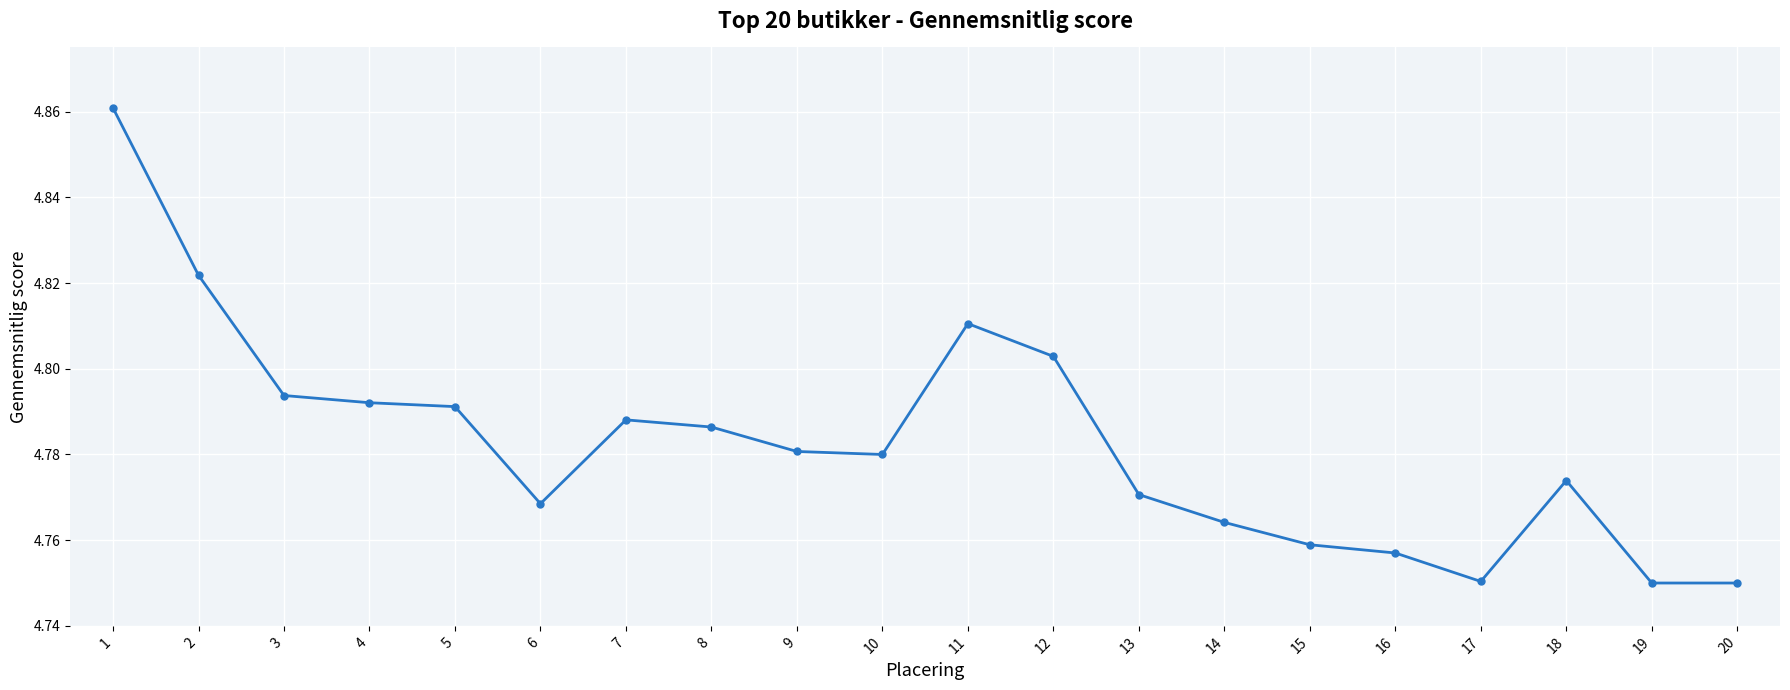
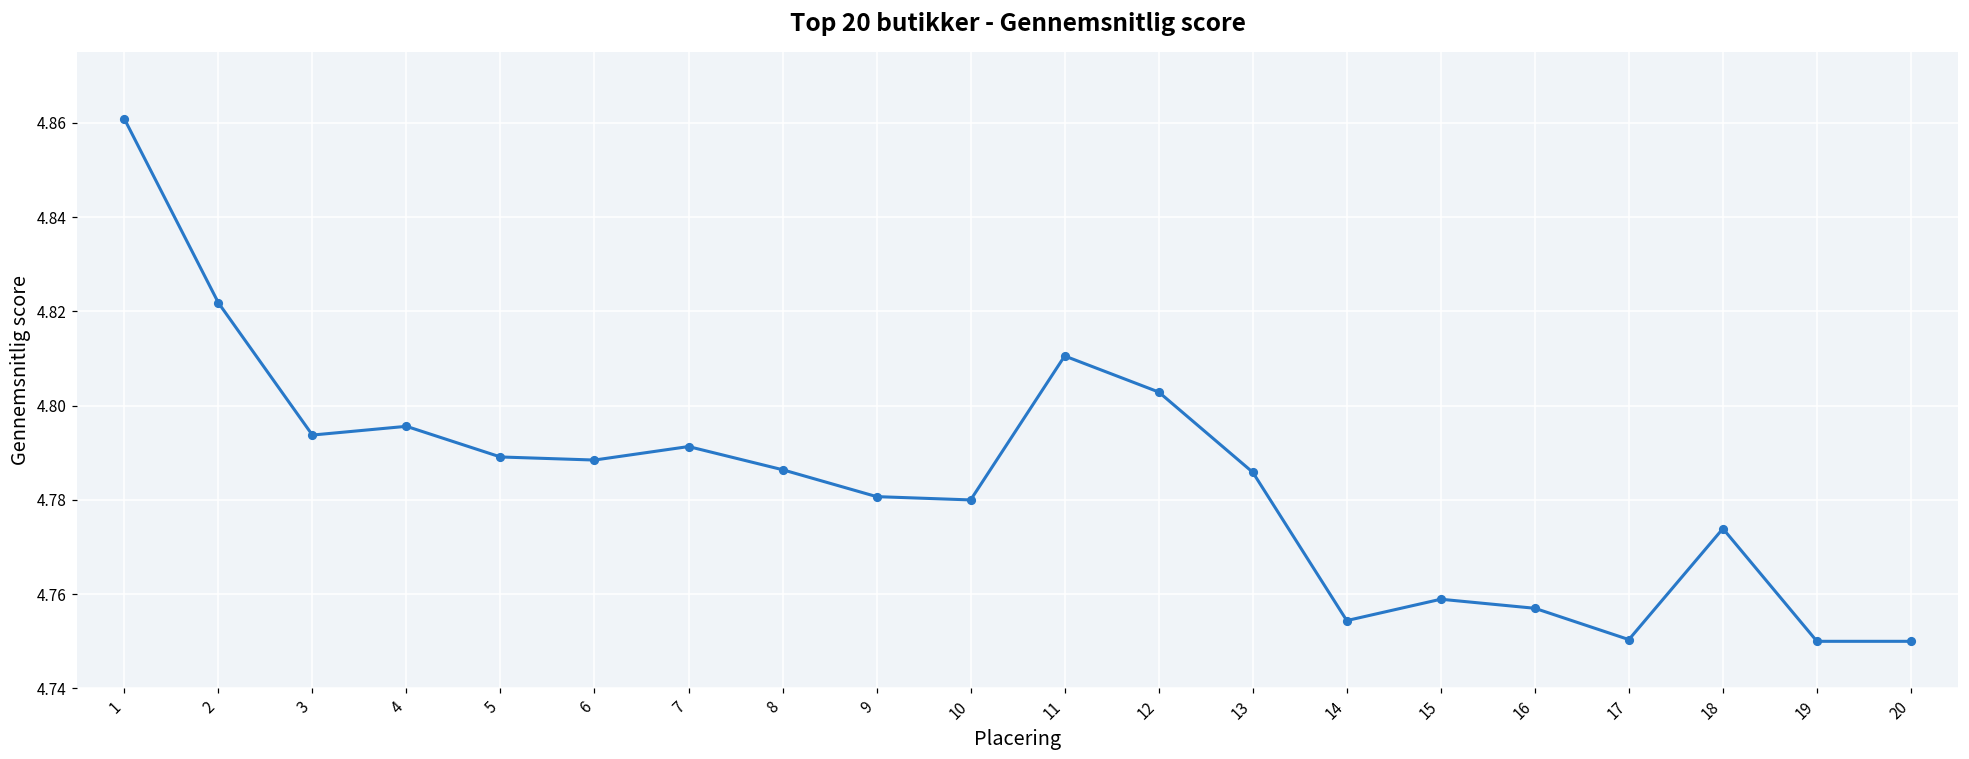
  {
    "1": 4.861,
    "2": 4.822,
    "3": 4.794,
-   "4": 4.792,
-   "5": 4.791,
-   "6": 4.769,
-   "7": 4.788,
+   "4": 4.796,
+   "5": 4.789,
+   "6": 4.788,
+   "7": 4.791,
    "8": 4.786,
    "9": 4.781,
    "10": 4.780,
    "11": 4.811,
    "12": 4.803,
-   "13": 4.771,
-   "14": 4.764,
+   "13": 4.786,
+   "14": 4.754,
    "15": 4.759,
    "16": 4.757,
    "17": 4.750,
    "18": 4.774,
    "19": 4.750,
    "20": 4.750
  }
